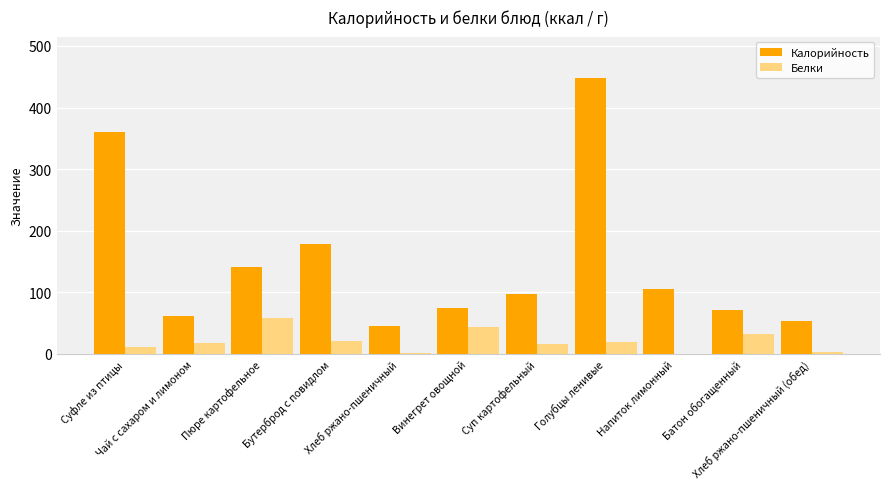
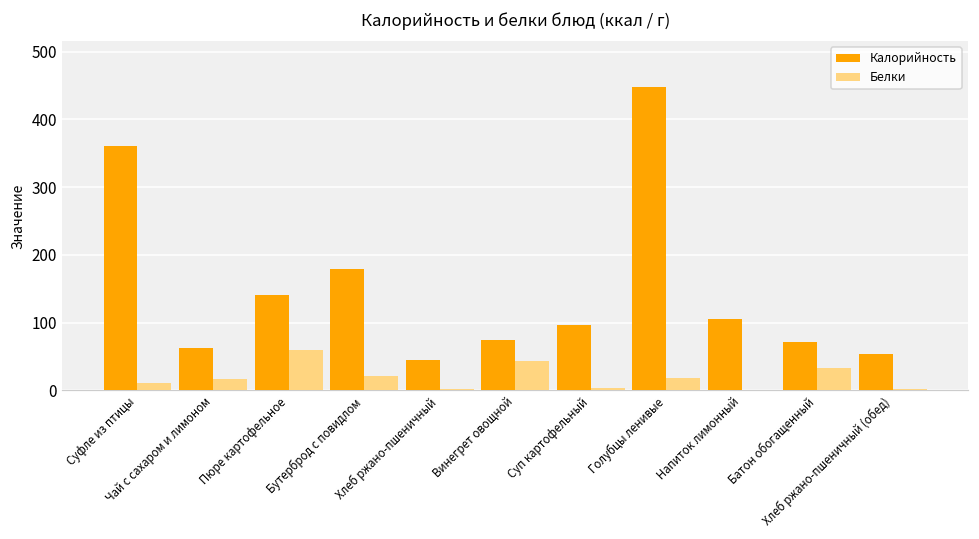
  {
    "Калорийность": {
      "Суфле из птицы": 360,
      "Чай с сахаром и лимоном": 60,
      "Пюре картофельное": 140,
      "Бутерброд с повидлом": 180,
      "Хлеб ржано-пшеничный": 50,
      "Винегрет овощной": 70,
      "Суп картофельный": 100,
      "Голубцы ленивые": 450,
      "Напиток лимонный": 110,
      "Батон обогащенный": 70,
      "Хлеб ржано-пшеничный (обед)": 50
    },
    "Белки": {
      "Суфле из птицы": 10,
      "Чай с сахаром и лимоном": 20,
      "Пюре картофельное": 60,
      "Бутерброд с повидлом": 20,
      "Винегрет овощной": 40,
-     "Суп картофельный": 20,
+     "Суп картофельный": 0,
      "Голубцы ленивые": 20,
      "Батон обогащенный": 30
    }
  }
